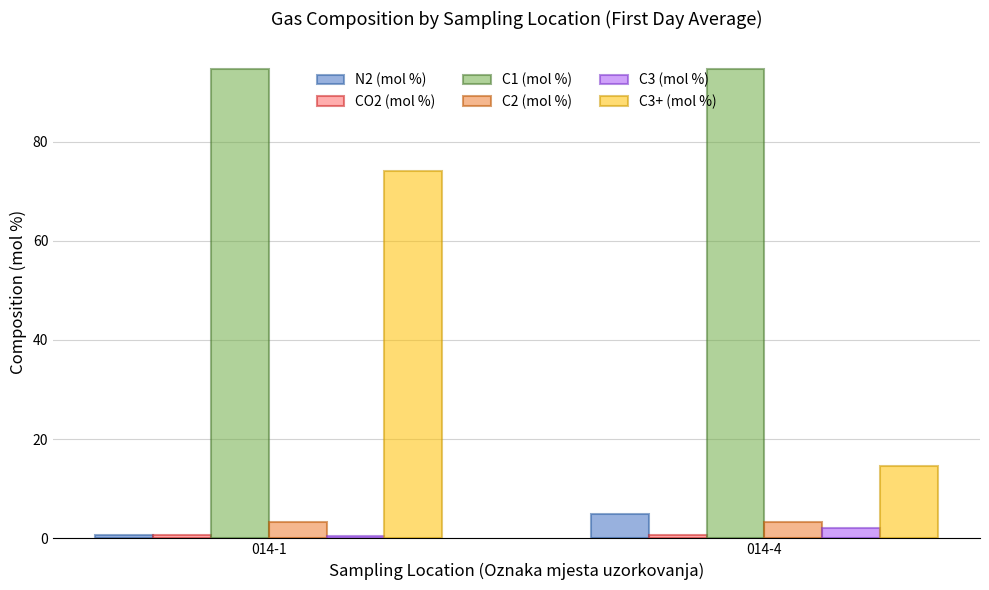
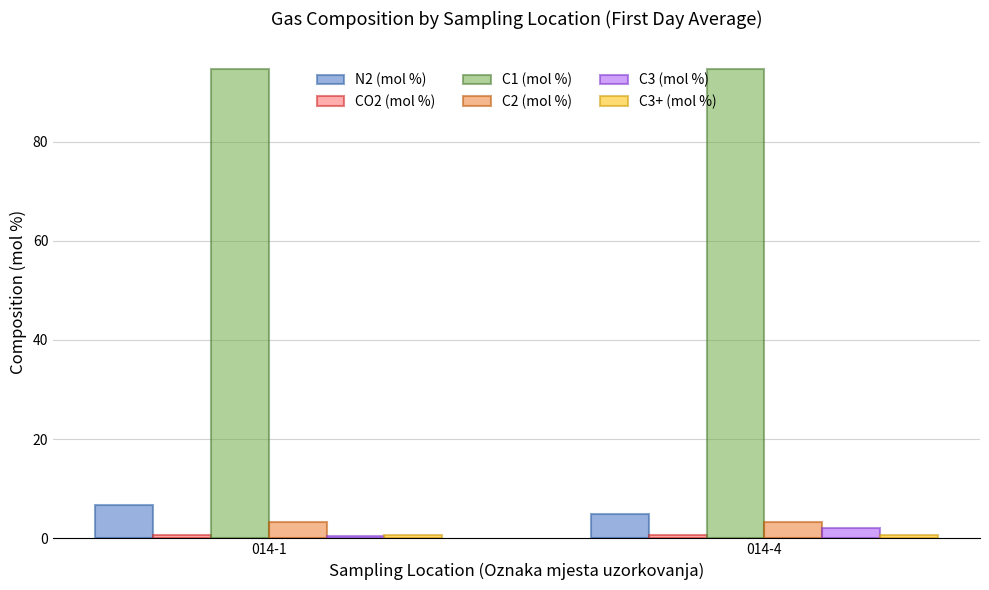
  {
    "N2 (mol %)": {
-     "014-1": 1,
+     "014-1": 7,
      "014-4": 5
    },
    "C1 (mol %)": {
      "014-1": 95,
      "014-4": 95
    },
    "C3 (mol %)": {
      "014-1": 1,
      "014-4": 2
    },
    "C3+ (mol %)": {
-     "014-1": 74,
-     "014-4": 15
+     "014-1": 1,
+     "014-4": 1
    }
  }
